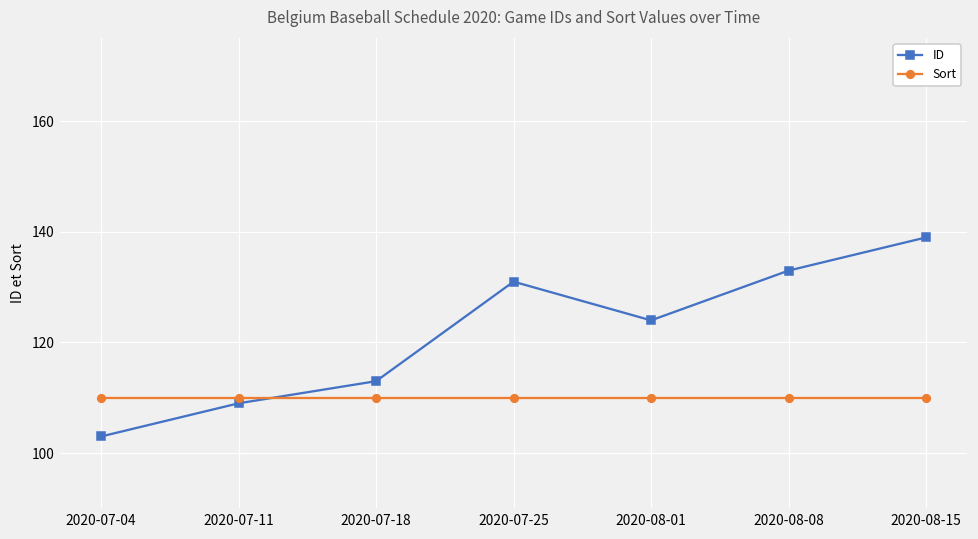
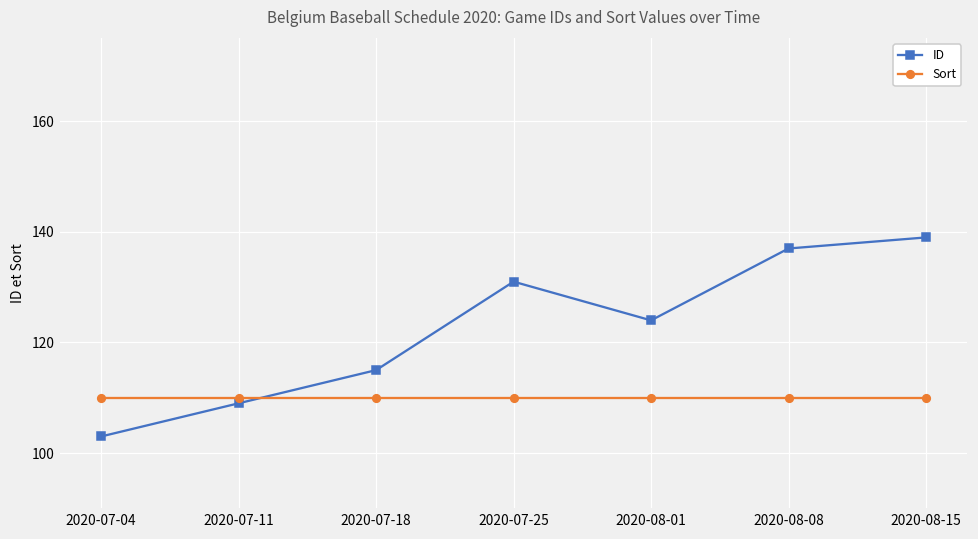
  {
    "ID": {
      "2020-07-04": 103,
      "2020-07-11": 109,
-     "2020-07-18": 113,
+     "2020-07-18": 115,
      "2020-07-25": 131,
      "2020-08-01": 124,
-     "2020-08-08": 133,
+     "2020-08-08": 137,
      "2020-08-15": 139
    },
    "Sort": {
      "2020-07-04": 110,
      "2020-07-11": 110,
      "2020-07-18": 110,
      "2020-07-25": 110,
      "2020-08-01": 110,
      "2020-08-08": 110,
      "2020-08-15": 110
    }
  }
